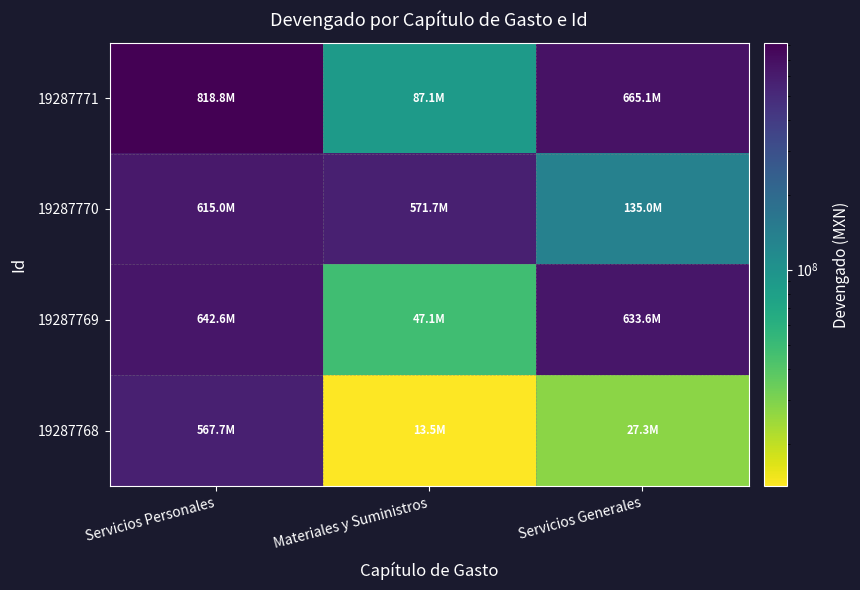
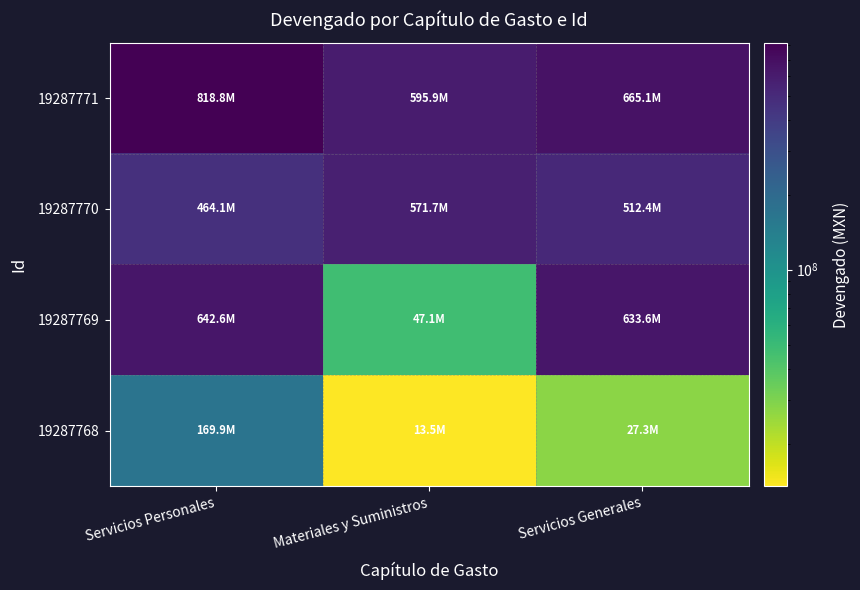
  {
    "19287771": {
      "Servicios Personales": "818.8M",
-     "Materiales y Suministros": "87.1M",
+     "Materiales y Suministros": "595.9M",
      "Servicios Generales": "665.1M"
    },
    "19287770": {
-     "Servicios Personales": "615.0M",
+     "Servicios Personales": "464.1M",
      "Materiales y Suministros": "571.7M",
-     "Servicios Generales": "135.0M"
+     "Servicios Generales": "512.4M"
    },
    "19287769": {
      "Servicios Personales": "642.6M",
      "Materiales y Suministros": "47.1M",
      "Servicios Generales": "633.6M"
    },
    "19287768": {
-     "Servicios Personales": "567.7M",
+     "Servicios Personales": "169.9M",
      "Materiales y Suministros": "13.5M",
      "Servicios Generales": "27.3M"
    }
  }
